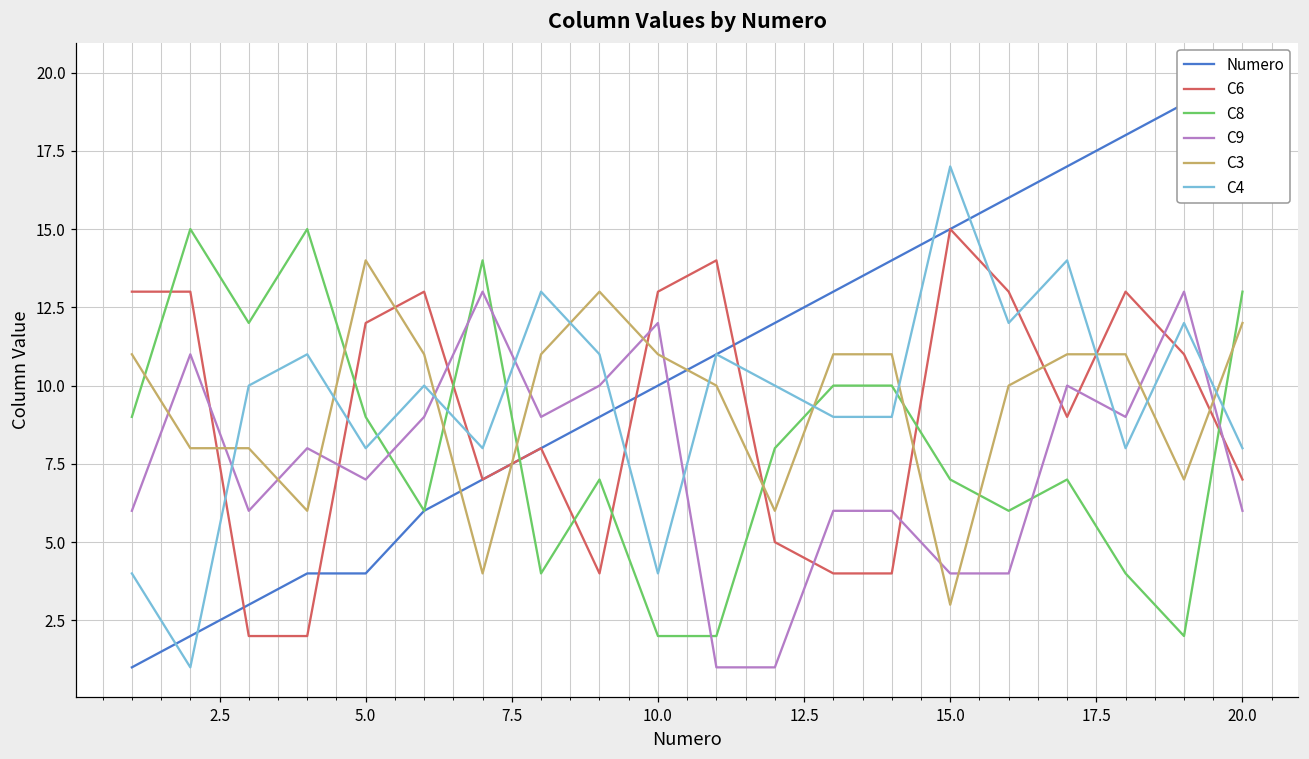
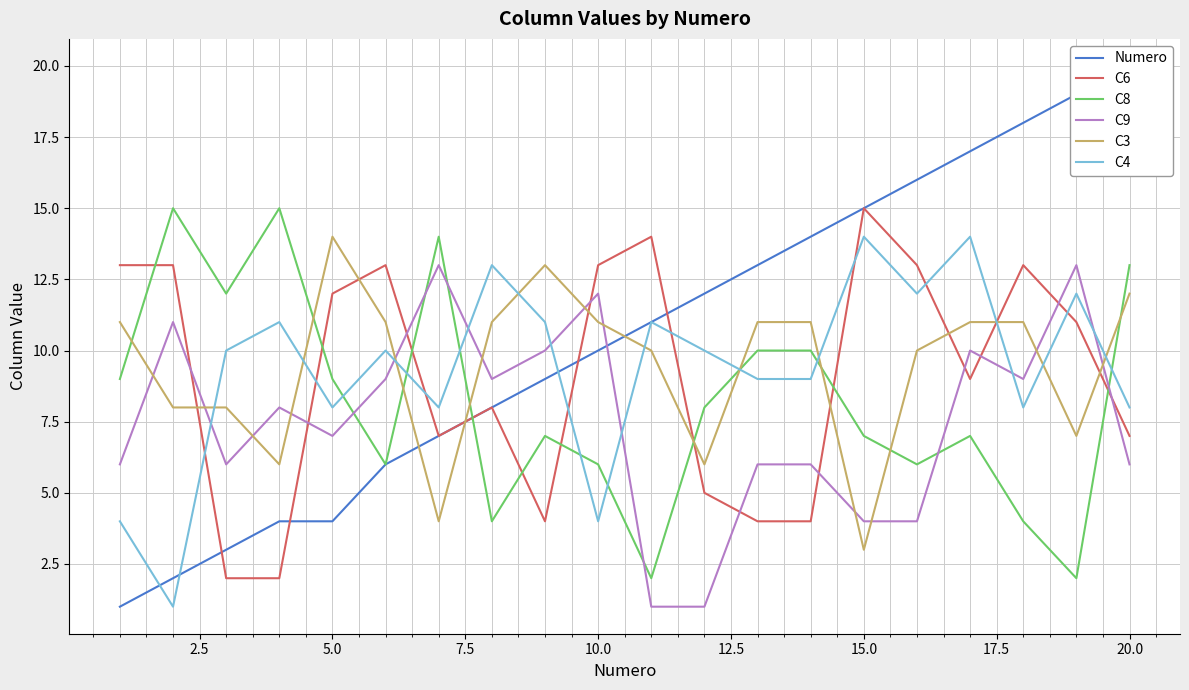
  {
    "Numero": {
      "5.0": 4,
      "10.0": 10
    },
    "C6": {
      "5.0": 12,
      "10.0": 13,
      "20.0": 7
    },
    "C8": {
      "5.0": 9,
-     "10.0": 2,
+     "10.0": 6,
      "15.0": 7,
      "20.0": 13
    },
    "C9": {
      "5.0": 7,
      "10.0": 12,
      "15.0": 4,
      "20.0": 6
    },
    "C3": {
      "5.0": 14,
      "10.0": 11,
      "15.0": 3,
      "20.0": 12
    },
    "C4": {
      "5.0": 8,
      "10.0": 4,
-     "15.0": 17,
+     "15.0": 14,
      "20.0": 8
    }
  }
